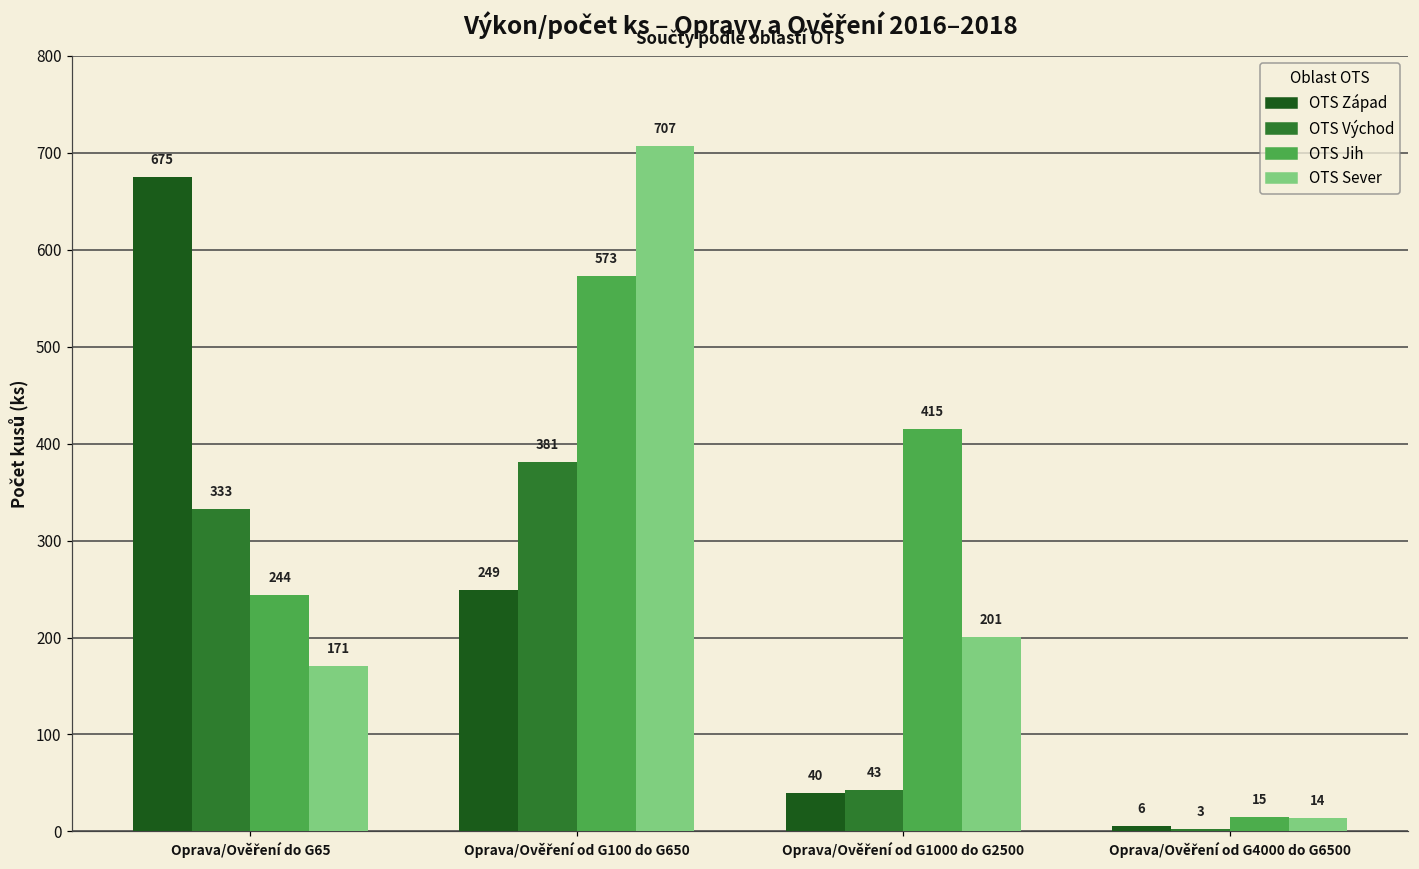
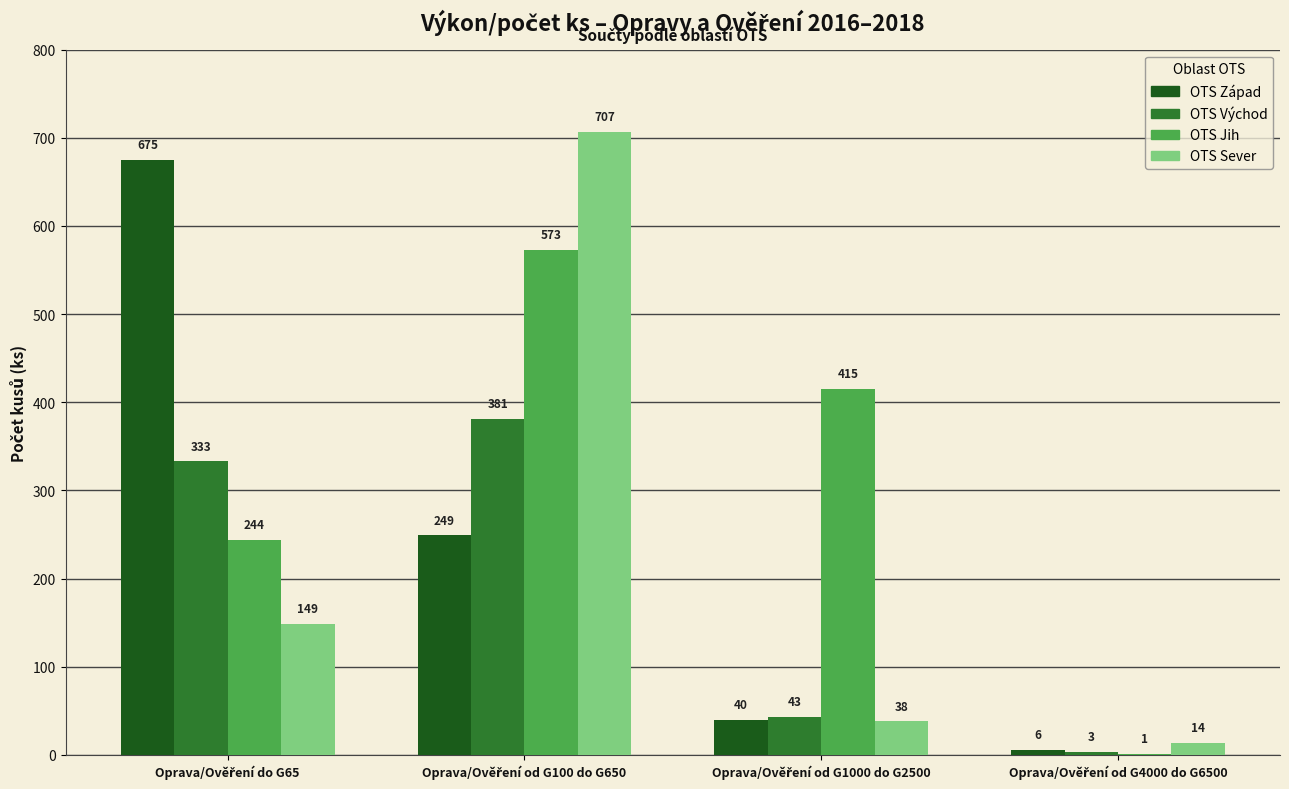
  {
    "OTS Jih": {
      "Oprava/Ověření do G65": 244,
      "Oprava/Ověření od G100 do G650": 573,
      "Oprava/Ověření od G1000 do G2500": 415,
-     "Oprava/Ověření od G4000 do G6500": 15
+     "Oprava/Ověření od G4000 do G6500": 1
    },
    "OTS Sever": {
-     "Oprava/Ověření do G65": 171,
+     "Oprava/Ověření do G65": 149,
      "Oprava/Ověření od G100 do G650": 707,
-     "Oprava/Ověření od G1000 do G2500": 201,
+     "Oprava/Ověření od G1000 do G2500": 38,
      "Oprava/Ověření od G4000 do G6500": 14
    }
  }
